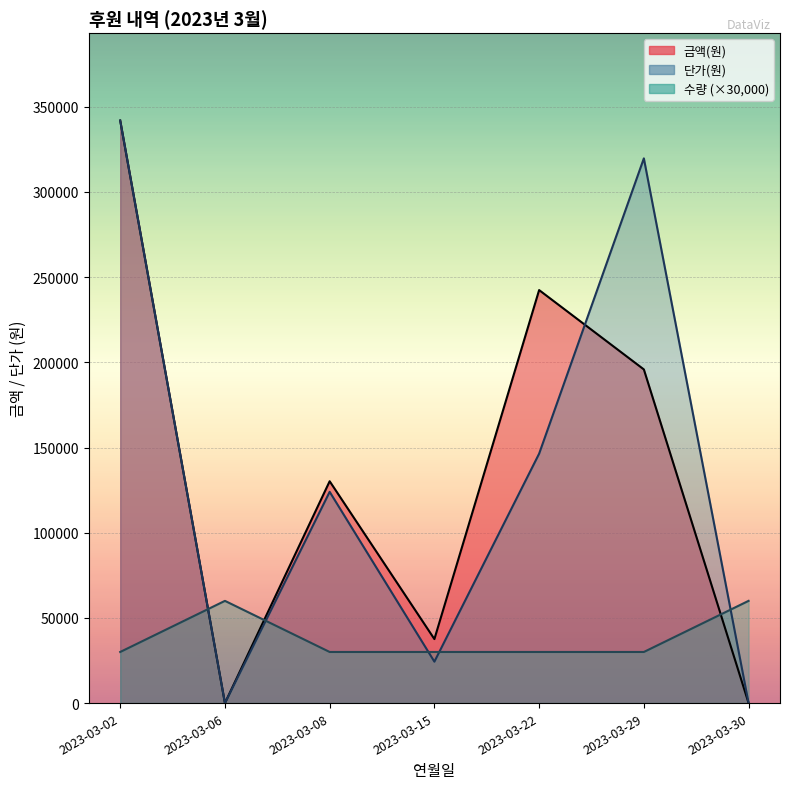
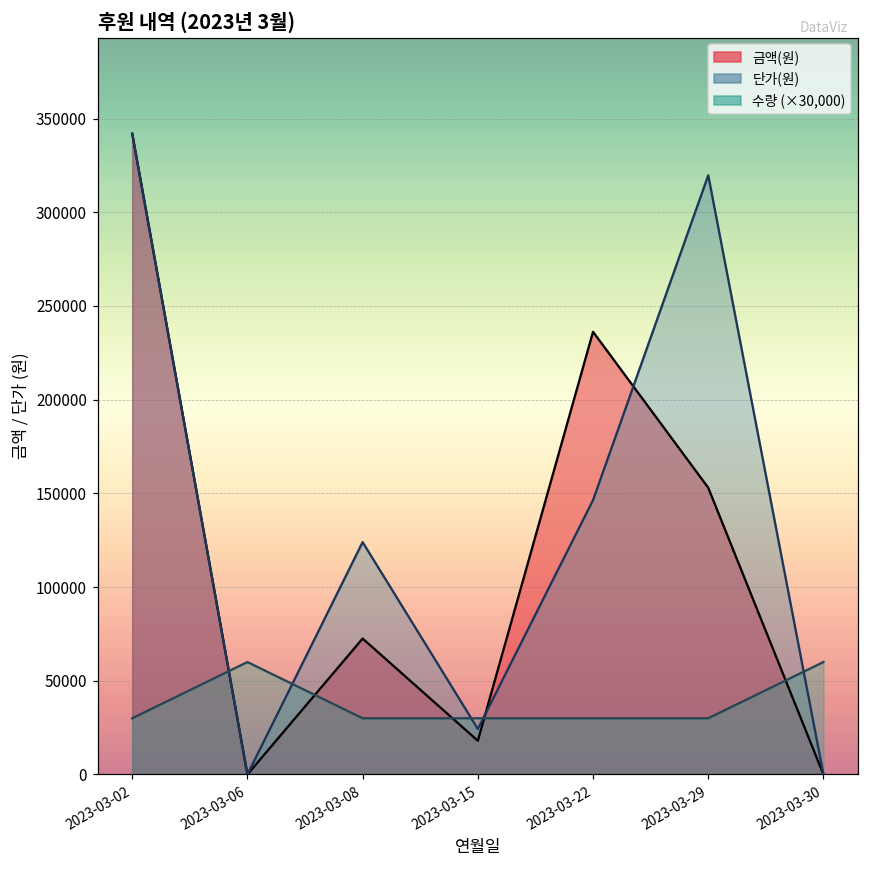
  {
    "금액(원)": {
-     "2023-03-08": 130000,
-     "2023-03-15": 38000,
-     "2023-03-22": 242000,
-     "2023-03-29": 196000
+     "2023-03-08": 73000,
+     "2023-03-15": 18000,
+     "2023-03-22": 236000,
+     "2023-03-29": 153000
    }
  }
